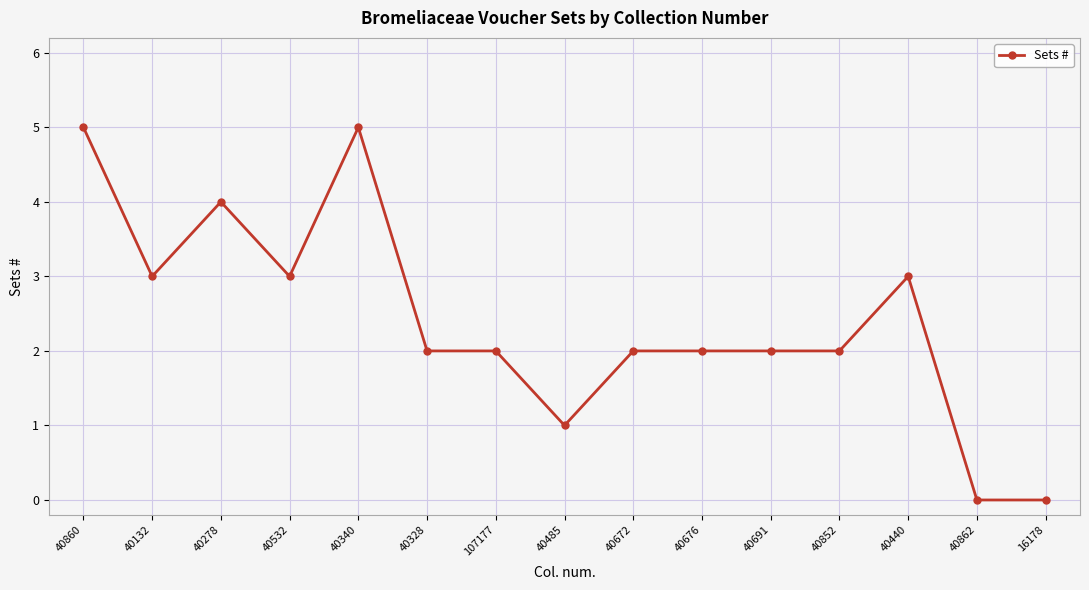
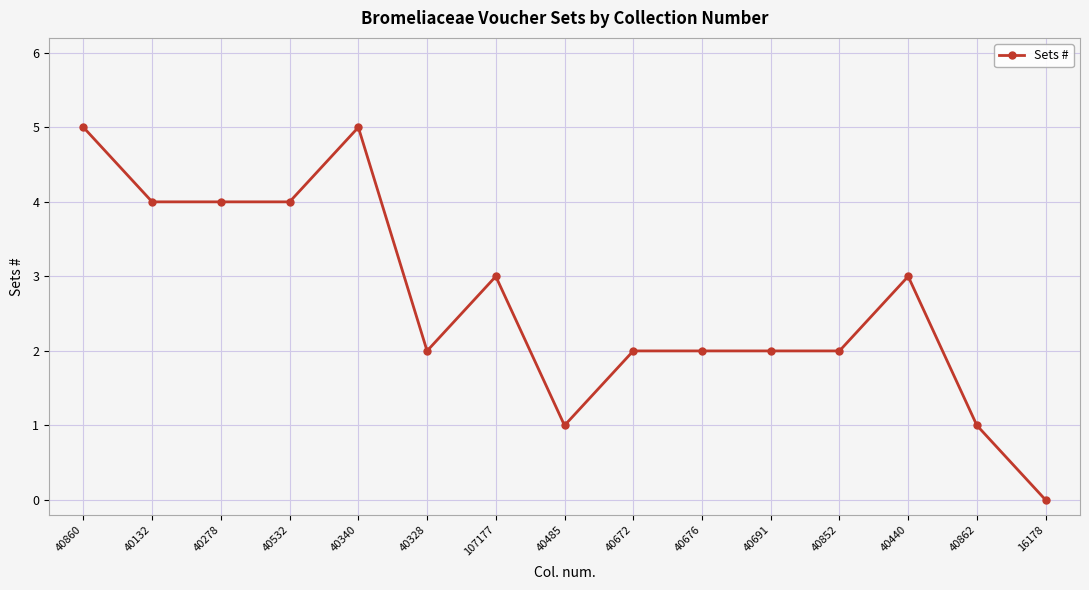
  {
    "40860": 5,
-   "40132": 3,
+   "40132": 4,
    "40278": 4,
-   "40532": 3,
+   "40532": 4,
    "40340": 5,
    "40328": 2,
-   "107177": 2,
+   "107177": 3,
    "40485": 1,
    "40672": 2,
    "40676": 2,
    "40691": 2,
    "40852": 2,
    "40440": 3,
-   "40862": 0,
+   "40862": 1,
    "16178": 0
  }
